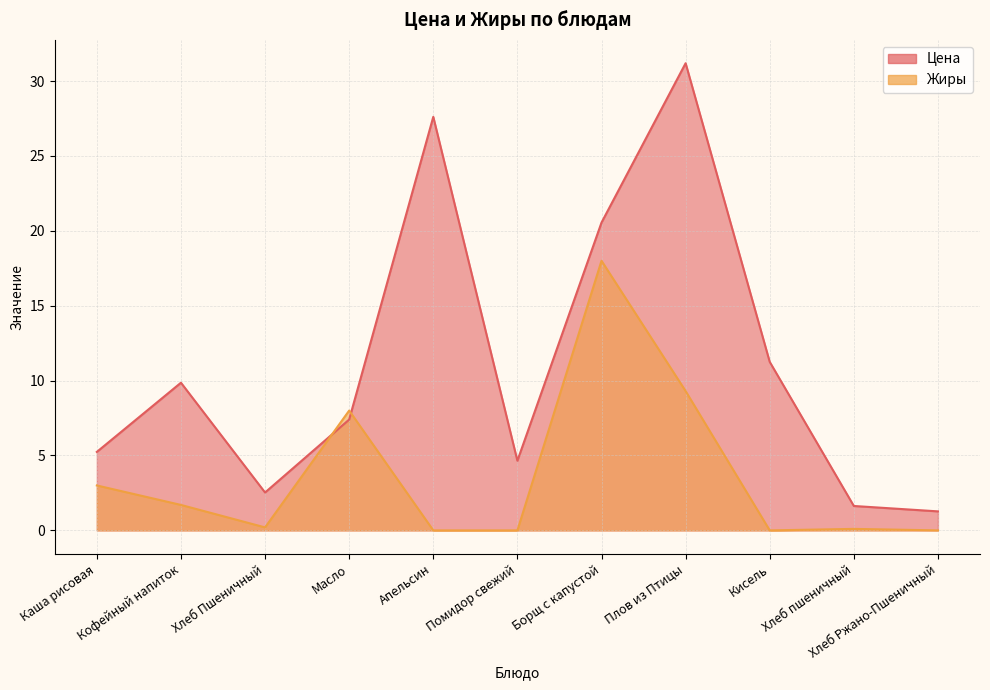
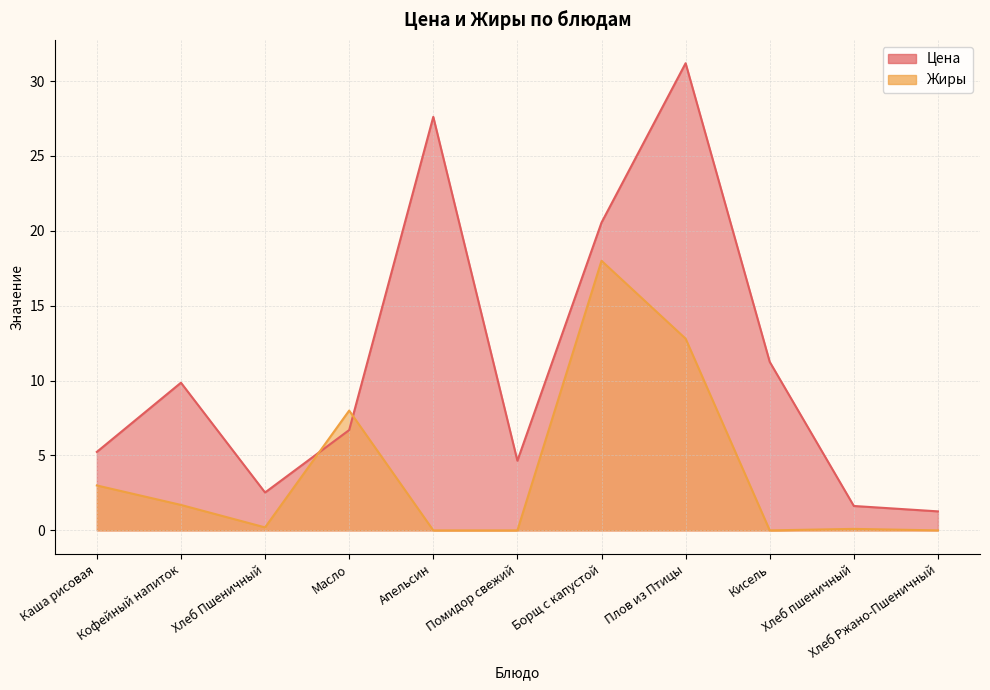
  {
    "Цена": {
      "Каша рисовая": 5.2,
      "Кофейный напиток": 9.9,
      "Хлеб Пшеничный": 2.5,
-     "Масло": 7.4,
+     "Масло": 6.7,
      "Апельсин": 27.6,
      "Помидор свежий": 4.7,
      "Борщ с капустой": 20.6,
      "Плов из Птицы": 31.2,
      "Кисель": 11.3,
      "Хлеб пшеничный": 1.6,
      "Хлеб Ржано-Пшеничный": 1.3
    },
    "Жиры": {
      "Каша рисовая": 3.0,
      "Кофейный напиток": 1.7,
      "Хлеб Пшеничный": 0.2,
      "Масло": 8.0,
      "Апельсин": 0.0,
      "Помидор свежий": 0.0,
      "Борщ с капустой": 18.0,
-     "Плов из Птицы": 9.3,
+     "Плов из Птицы": 12.8,
      "Кисель": 0.0,
      "Хлеб пшеничный": 0.1,
      "Хлеб Ржано-Пшеничный": 0.0
    }
  }
